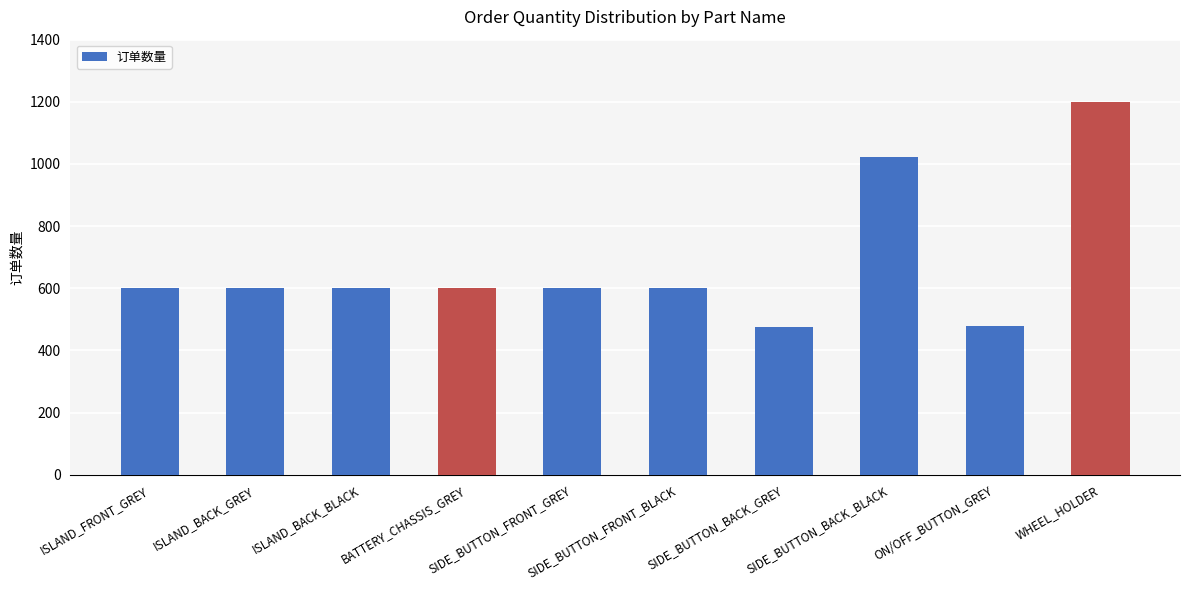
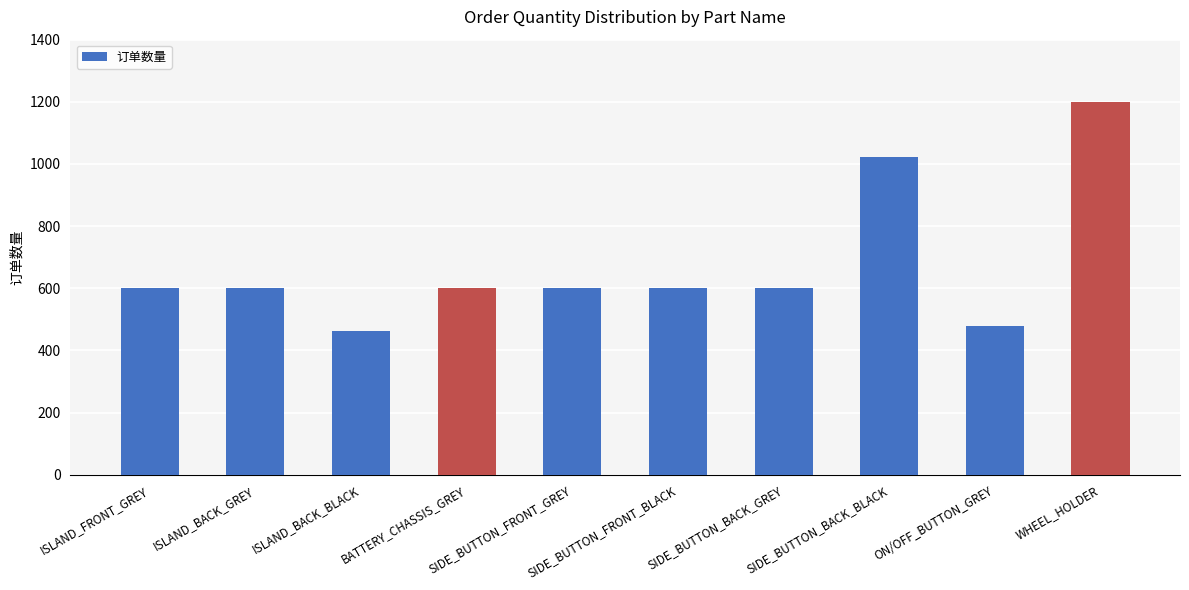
  {
    "ISLAND_FRONT_GREY": 600,
    "ISLAND_BACK_GREY": 600,
-   "ISLAND_BACK_BLACK": 600,
+   "ISLAND_BACK_BLACK": 460,
    "BATTERY_CHASSIS_GREY": 600,
    "SIDE_BUTTON_FRONT_GREY": 600,
    "SIDE_BUTTON_FRONT_BLACK": 600,
-   "SIDE_BUTTON_BACK_GREY": 480,
+   "SIDE_BUTTON_BACK_GREY": 600,
    "SIDE_BUTTON_BACK_BLACK": 1020,
    "ON/OFF_BUTTON_GREY": 480,
    "WHEEL_HOLDER": 1200
  }
